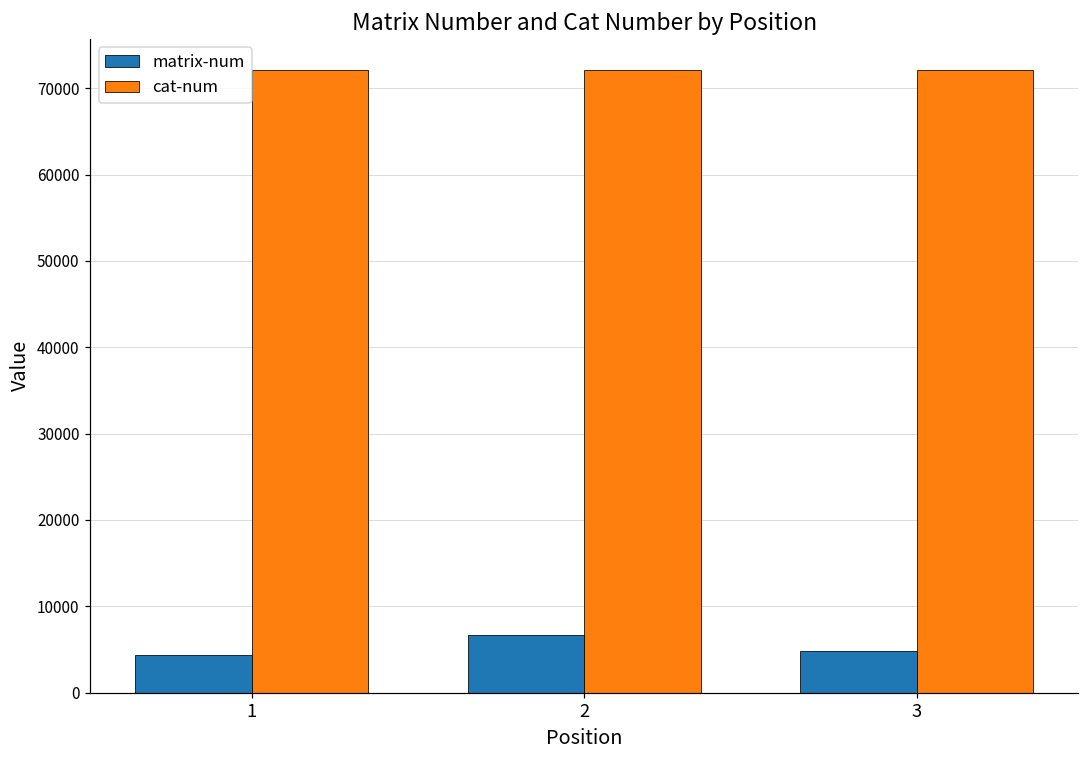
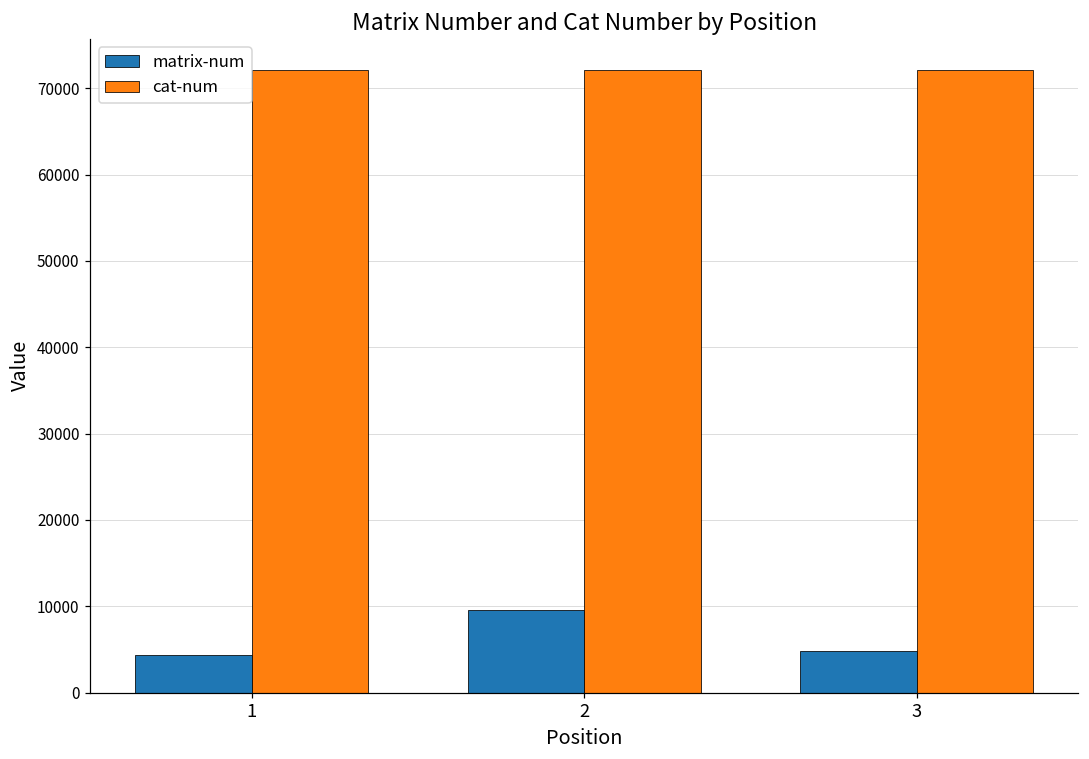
  {
    "matrix-num": {
      "1": 4000,
-     "2": 7000,
+     "2": 10000,
      "3": 5000
    },
    "cat-num": {
      "1": 72000,
      "2": 72000
    }
  }
